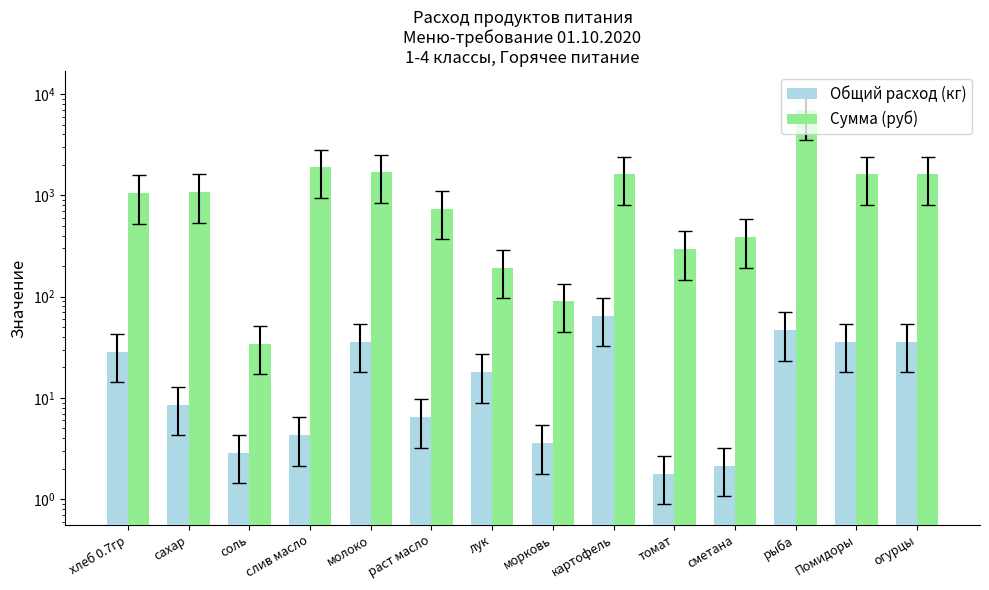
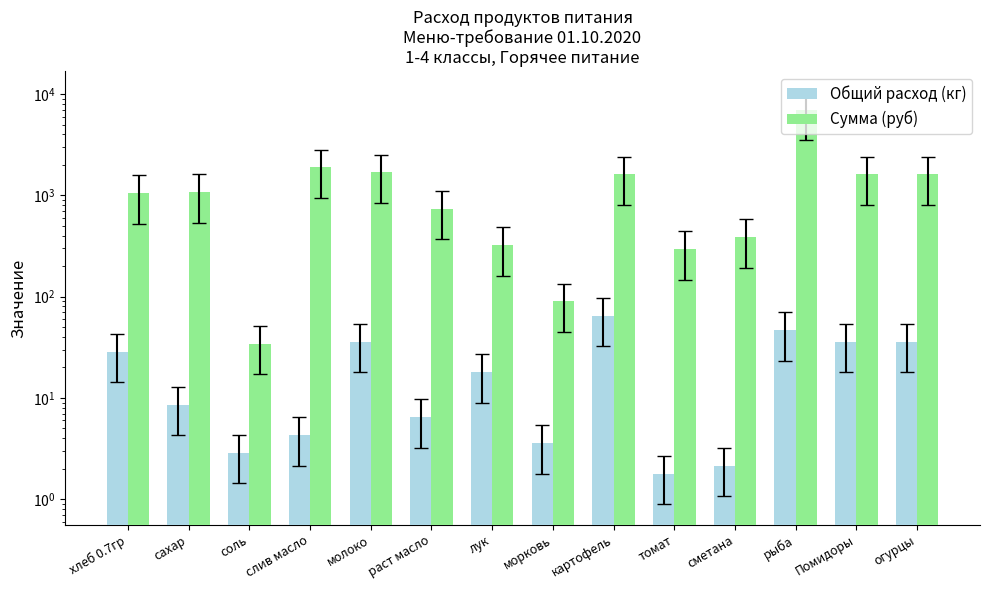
  {
    "Общий расход (кг)": {
      "хлеб 0.7гр": 29,
      "сахар": 9,
      "соль": 3,
      "слив масло": 4.3,
      "молоко": 36,
      "раст масло": 6,
      "лук": 18,
      "морковь": 3.6,
      "картофель": 60,
      "томат": 1.8,
      "сметана": 2.1,
      "рыба": 50,
      "Помидоры": 36,
      "огурцы": 36
    },
    "Сумма (руб)": {
      "хлеб 0.7гр": 1000,
      "сахар": 1100,
      "соль": 34,
      "слив масло": 1900,
      "молоко": 1700,
      "раст масло": 700,
-     "лук": 190,
+     "лук": 320,
      "морковь": 90,
      "картофель": 1600,
      "томат": 290,
      "сметана": 390,
      "Помидоры": 1600,
      "огурцы": 1600
    }
  }
